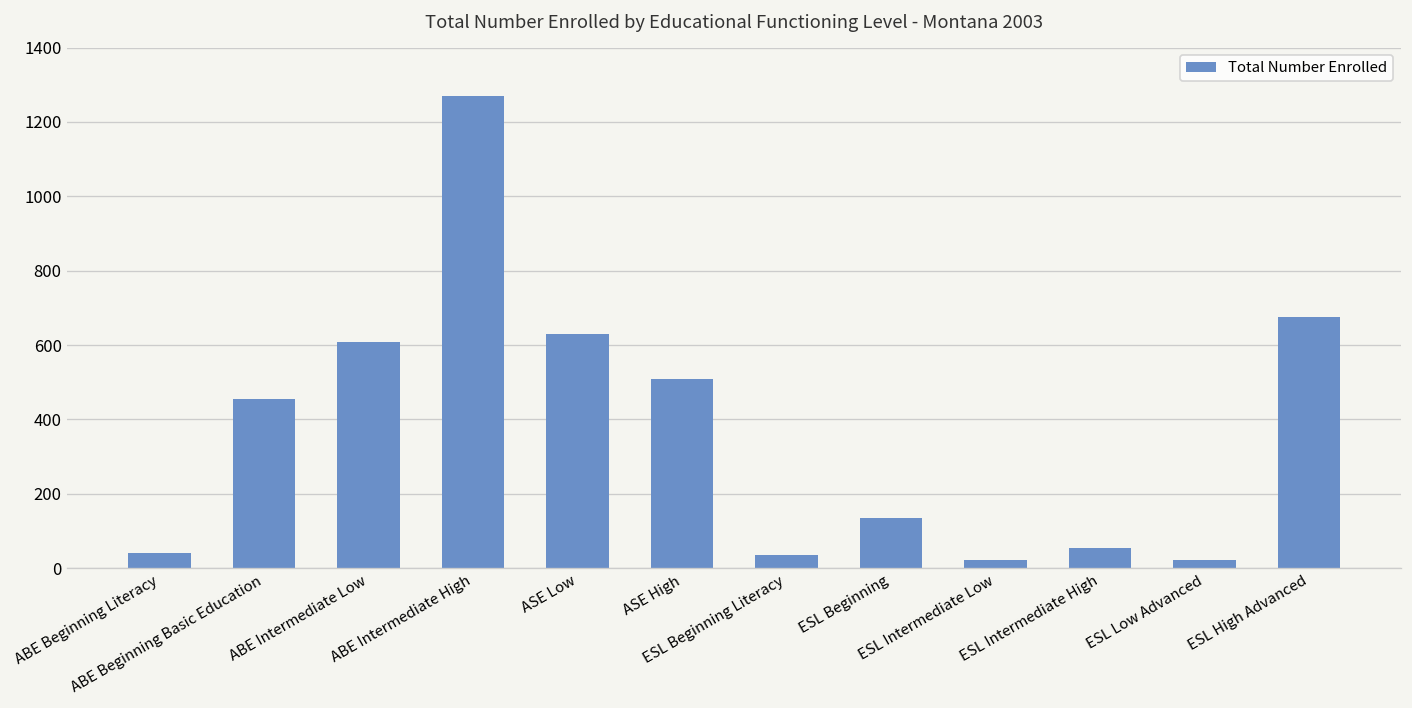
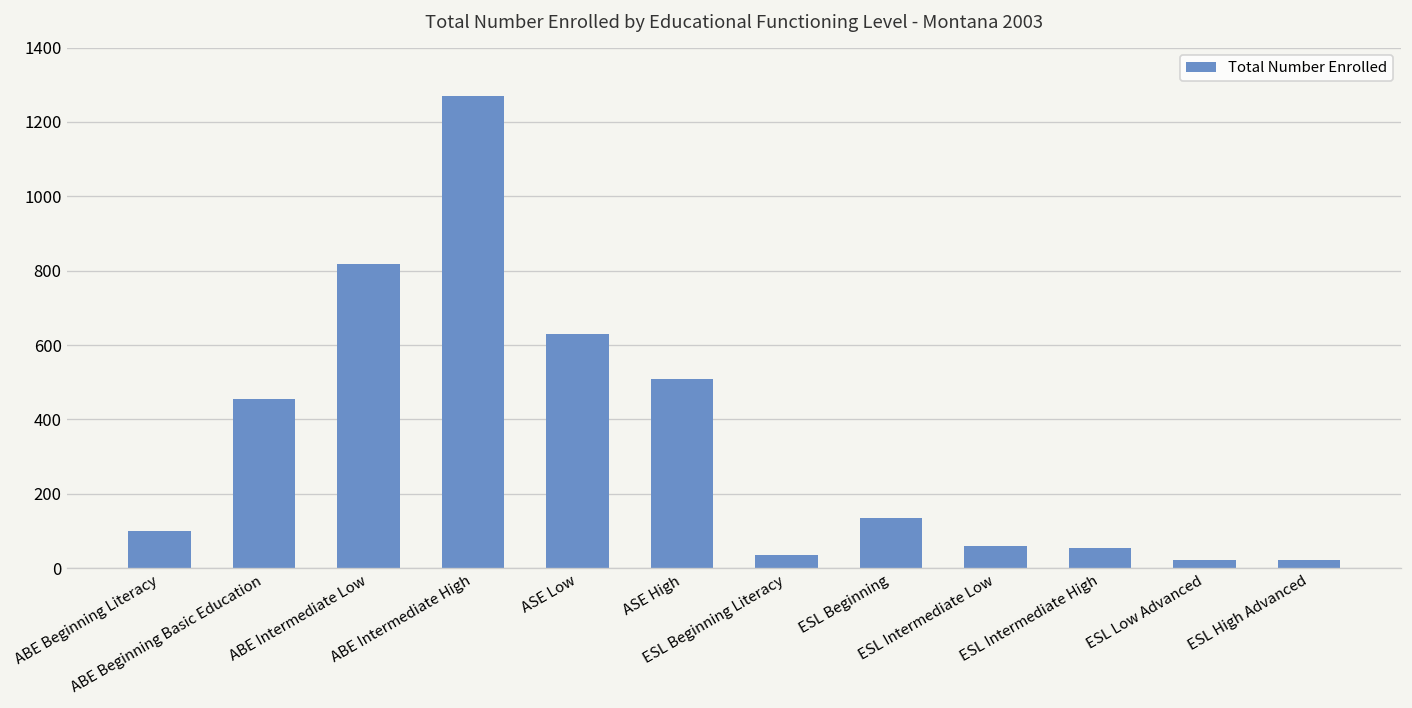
  {
-   "ABE Beginning Literacy": 40,
+   "ABE Beginning Literacy": 100,
    "ABE Beginning Basic Education": 460,
-   "ABE Intermediate Low": 610,
+   "ABE Intermediate Low": 820,
    "ABE Intermediate High": 1270,
    "ASE Low": 630,
    "ASE High": 510,
    "ESL Beginning Literacy": 40,
    "ESL Beginning": 130,
-   "ESL Intermediate Low": 20,
+   "ESL Intermediate Low": 60,
    "ESL Intermediate High": 50,
    "ESL Low Advanced": 20,
-   "ESL High Advanced": 680
+   "ESL High Advanced": 20
  }
